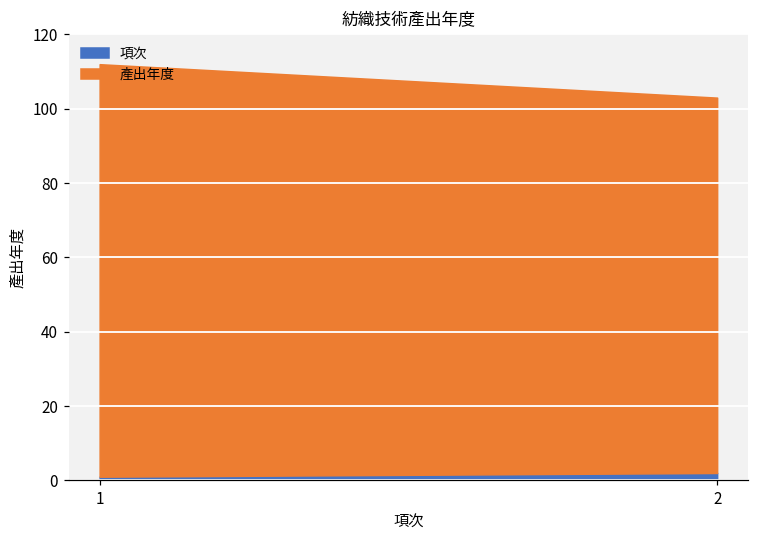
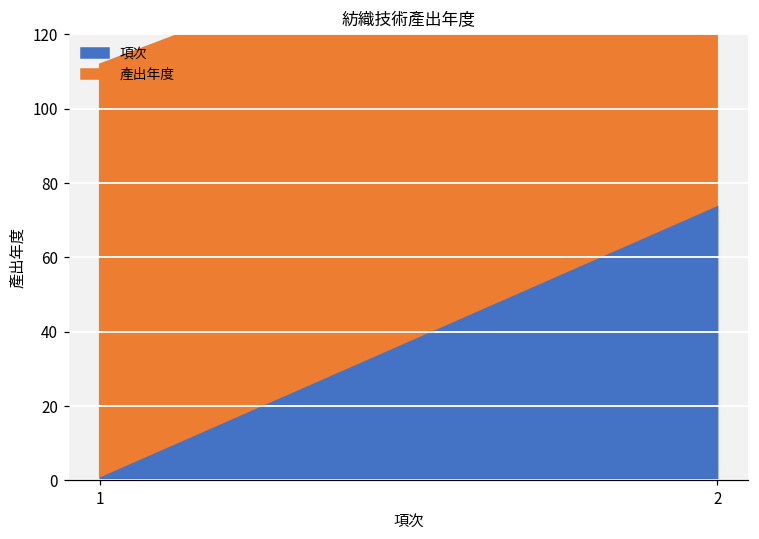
  {
    "項次": {
      "1": 1,
-     "2": 2
+     "2": 74
    },
    "產出年度": {
      "1": 111
    }
  }
